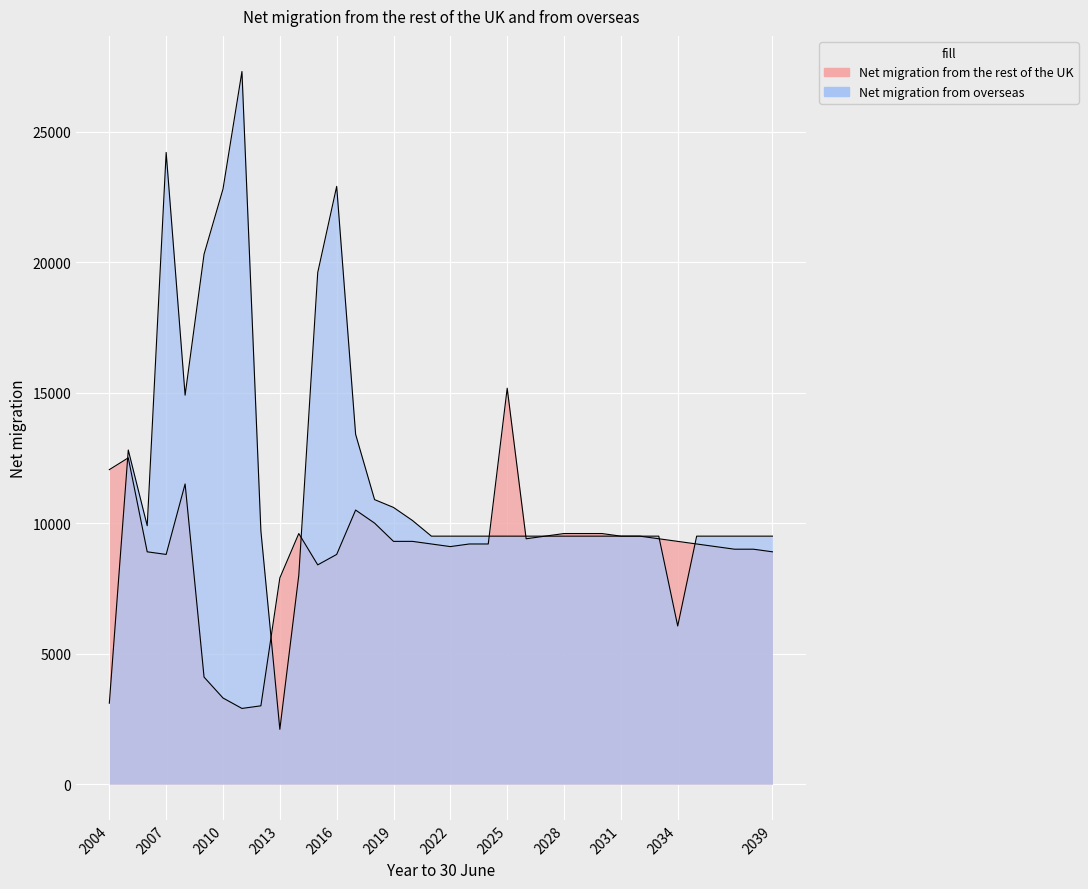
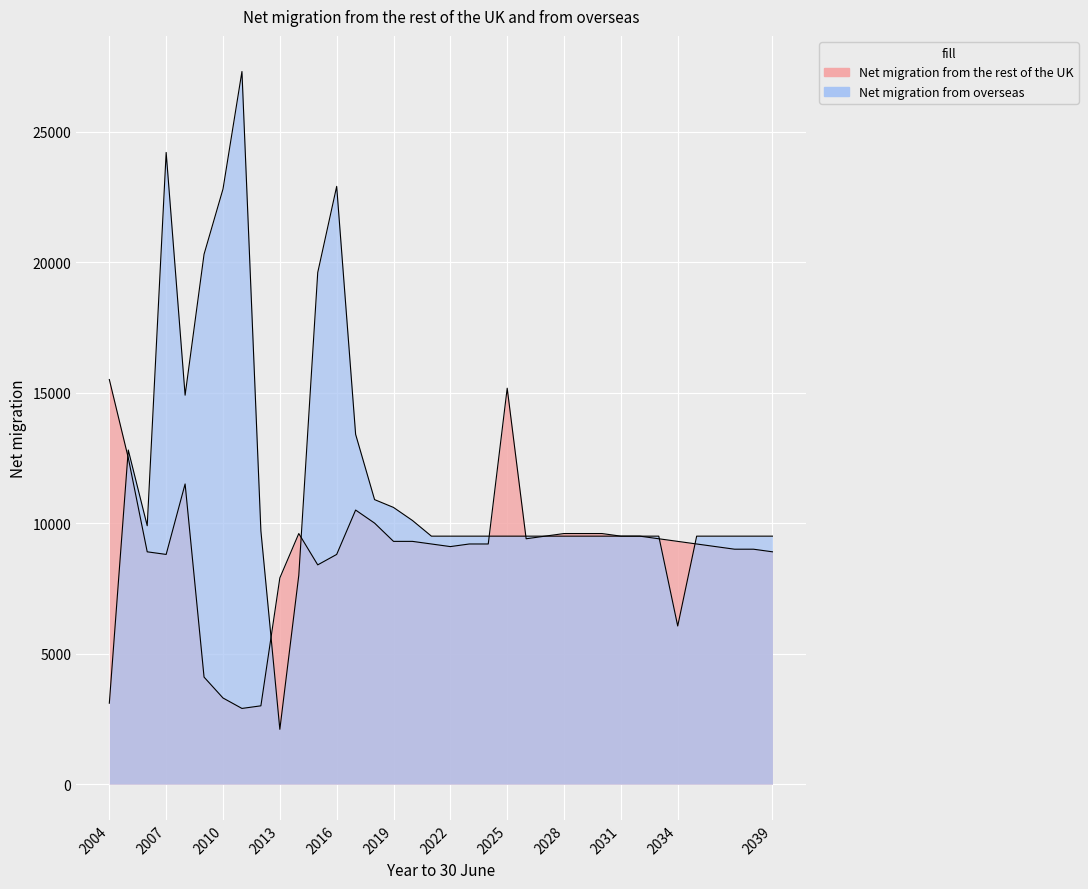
  {
    "Net migration from the rest of the UK": {
-     "2004": 12000,
+     "2004": 15500,
      "2007": 8800,
      "2010": 3300,
      "2013": 7900,
      "2016": 8800,
      "2019": 9300,
      "2022": 9100,
      "2025": 15200,
      "2028": 9600,
      "2034": 9300,
      "2039": 8900
    },
    "Net migration from overseas": {
      "2004": 3100,
      "2007": 24200,
      "2010": 22800,
      "2013": 2100,
      "2016": 22900,
      "2019": 10600,
      "2022": 9500,
      "2025": 9500,
      "2028": 9500,
      "2034": 6100,
      "2039": 9500
    }
  }
